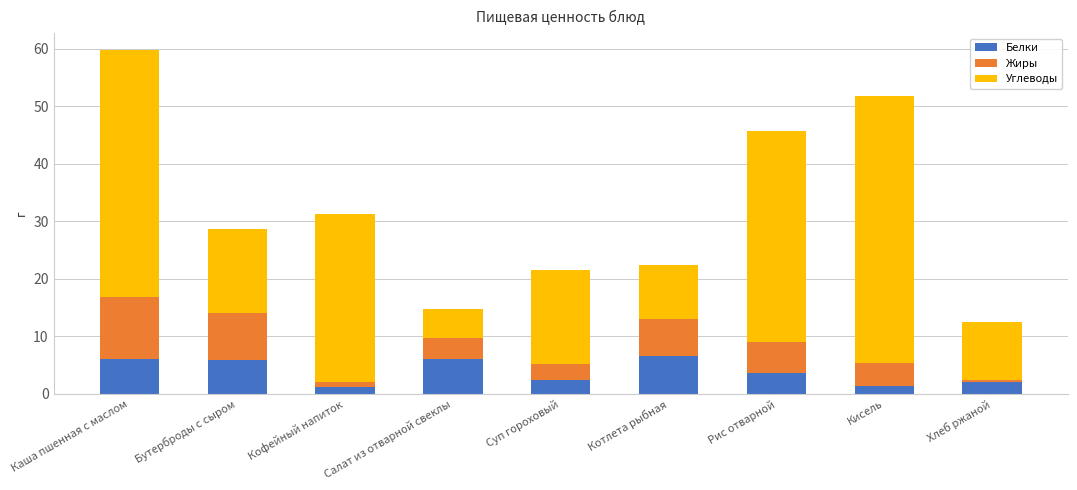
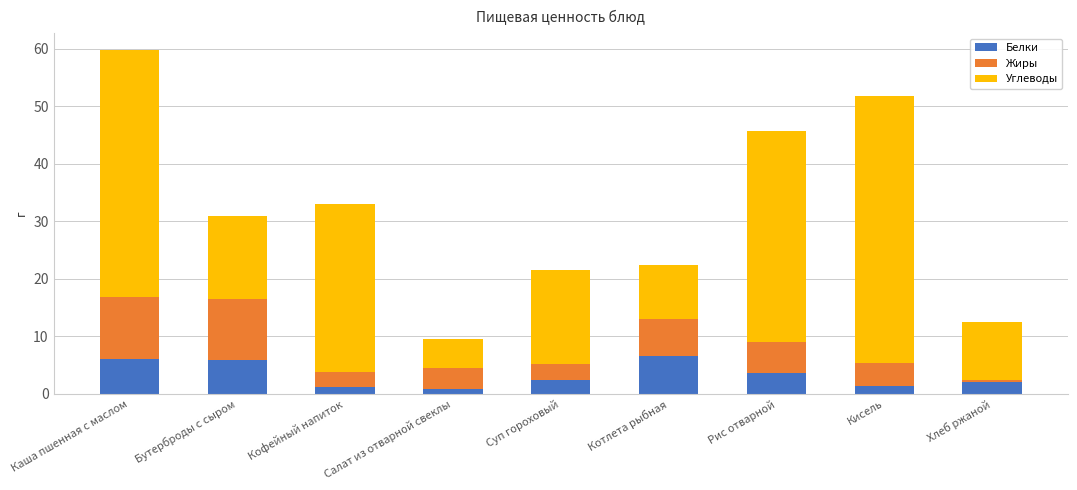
  {
    "Белки": {
      "Каша пшенная с маслом": 6,
      "Бутерброды с сыром": 6,
      "Кофейный напиток": 1,
-     "Салат из отварной свеклы": 6,
+     "Салат из отварной свеклы": 1,
      "Суп гороховый": 2,
      "Котлета рыбная": 7,
      "Рис отварной": 4,
      "Кисель": 1,
      "Хлеб ржаной": 2
    },
    "Жиры": {
      "Каша пшенная с маслом": 11,
-     "Бутерброды с сыром": 8,
-     "Кофейный напиток": 1,
+     "Бутерброды с сыром": 11,
+     "Кофейный напиток": 3,
      "Салат из отварной свеклы": 4,
      "Суп гороховый": 3,
      "Котлета рыбная": 6,
      "Рис отварной": 5,
      "Кисель": 4
    },
    "Углеводы": {
      "Каша пшенная с маслом": 43,
      "Бутерброды с сыром": 15,
      "Кофейный напиток": 29,
      "Салат из отварной свеклы": 5,
      "Суп гороховый": 16,
      "Котлета рыбная": 9,
      "Рис отварной": 37,
      "Кисель": 47,
      "Хлеб ржаной": 10
    }
  }
